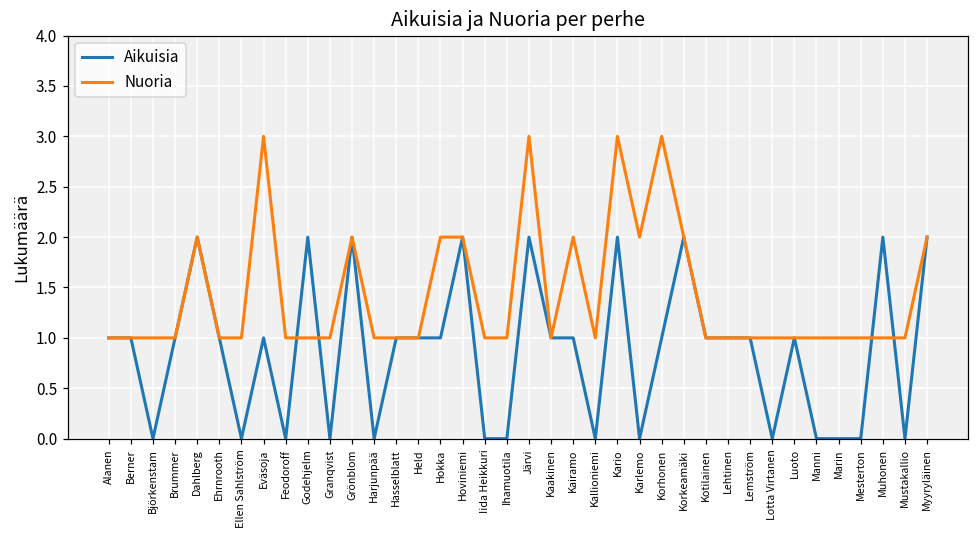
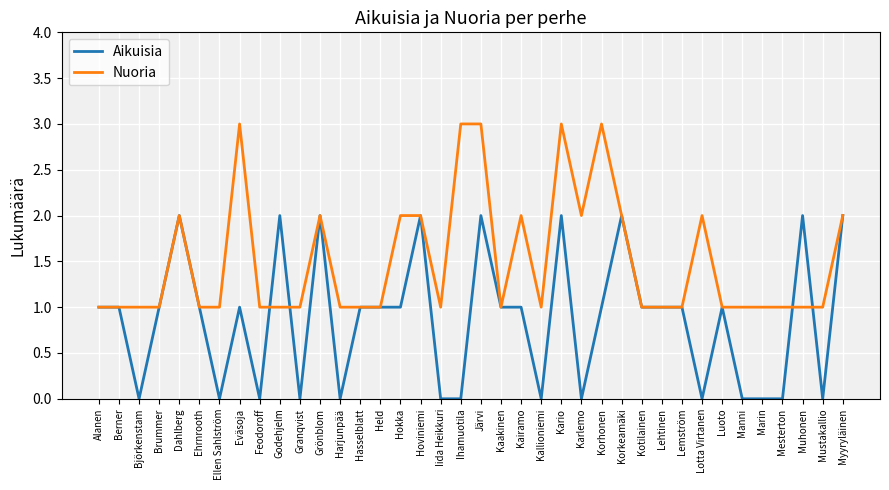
  {
    "Aikuisia": {
      "Björkenstam": 0,
      "Ellen Sahlström": 0,
      "Eväsoja": 1,
      "Feodoroff": 0,
      "Godehjelm": 2,
      "Granqvist": 0,
      "Harjunpää": 0,
      "Hokka": 1,
      "Iida Heikkuri": 0,
      "Ihamuotila": 0,
      "Järvi": 2,
      "Kairamo": 1,
      "Kallioniemi": 0,
      "Kario": 2,
      "Karlemo": 0,
      "Korhonen": 1,
      "Lotta Virtanen": 0,
      "Manni": 0,
      "Marin": 0,
      "Mesterton": 0,
      "Muhonen": 2,
      "Mustakallio": 0
    },
    "Nuoria": {
      "Björkenstam": 1,
      "Ellen Sahlström": 1,
      "Eväsoja": 3,
      "Feodoroff": 1,
      "Godehjelm": 1,
      "Granqvist": 1,
      "Harjunpää": 1,
      "Hokka": 2,
      "Iida Heikkuri": 1,
-     "Ihamuotila": 1,
+     "Ihamuotila": 3,
      "Järvi": 3,
      "Kairamo": 2,
      "Kallioniemi": 1,
      "Kario": 3,
      "Karlemo": 2,
      "Korhonen": 3,
-     "Lotta Virtanen": 1,
+     "Lotta Virtanen": 2,
      "Manni": 1,
      "Marin": 1,
      "Mesterton": 1,
      "Muhonen": 1,
      "Mustakallio": 1
    }
  }
